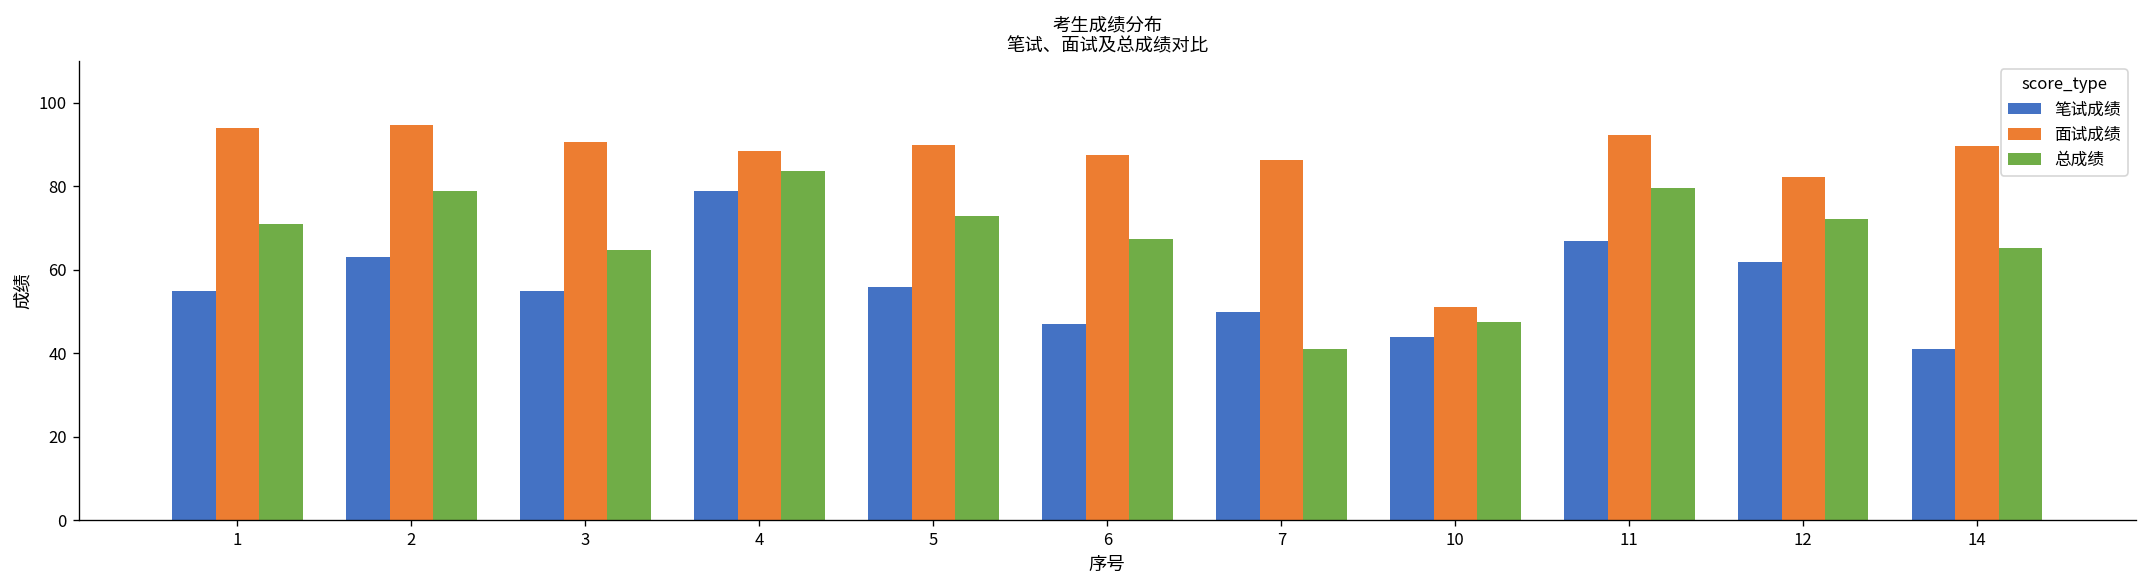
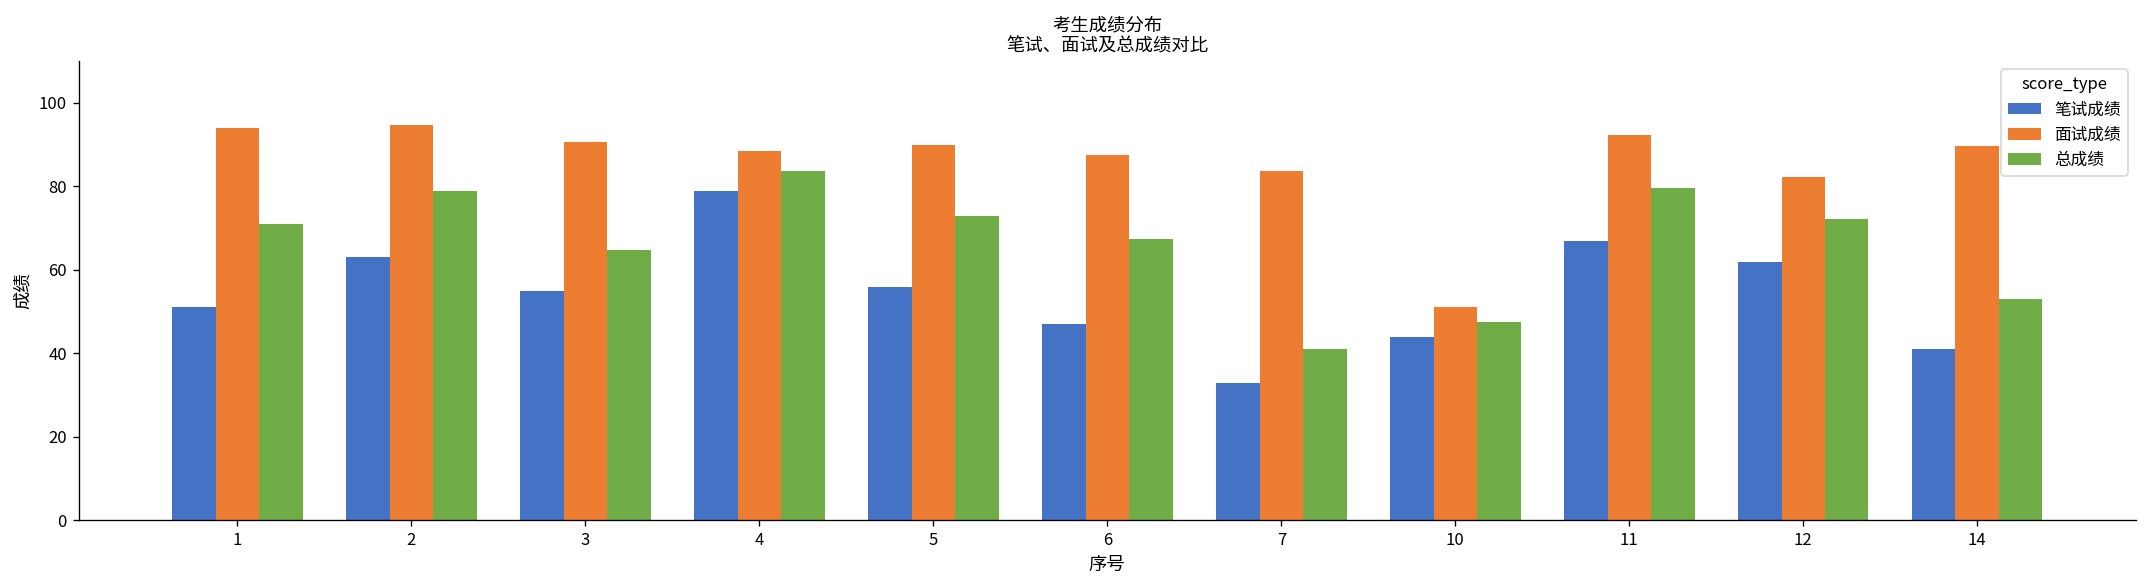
  {
    "笔试成绩": {
-     "1": 55,
+     "1": 51,
      "2": 63,
      "3": 55,
      "4": 79,
      "5": 56,
      "6": 47,
-     "7": 50,
+     "7": 33,
      "10": 44,
      "11": 67,
      "12": 62,
      "14": 41
    },
    "面试成绩": {
      "1": 94,
      "2": 95,
      "3": 91,
      "4": 88,
      "5": 90,
      "6": 88,
-     "7": 86,
+     "7": 84,
      "10": 51,
      "11": 92,
      "12": 82,
      "14": 90
    },
    "总成绩": {
      "1": 71,
      "2": 79,
      "3": 65,
      "4": 84,
      "5": 73,
      "6": 67,
      "7": 41,
      "10": 48,
      "11": 80,
      "12": 72,
-     "14": 65
+     "14": 53
    }
  }
